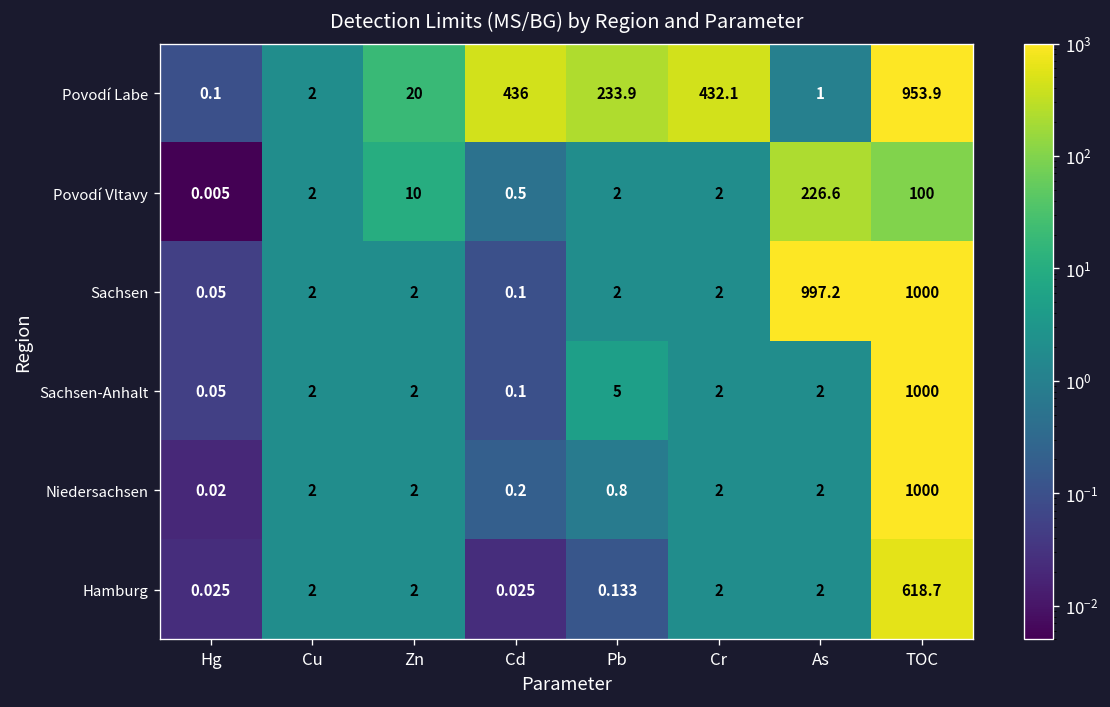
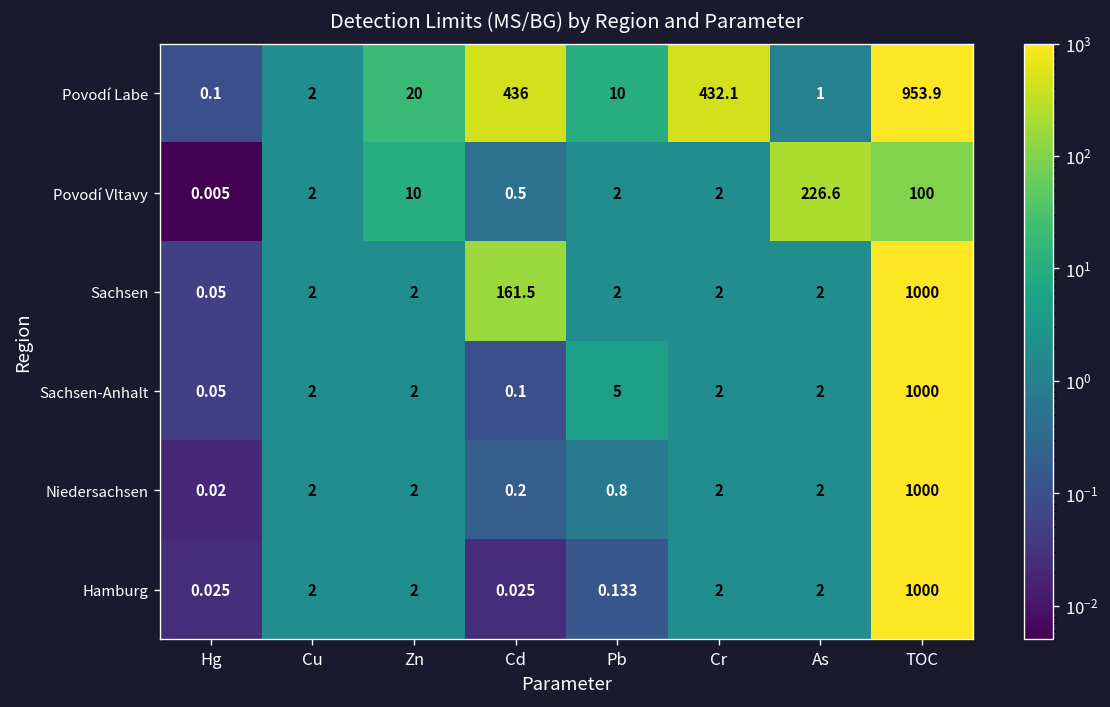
  {
    "Povodí Labe": {
      "Hg": 0.1,
      "Cu": 2,
      "Zn": 20,
      "Cd": 436,
-     "Pb": 233.9,
+     "Pb": 10,
      "Cr": 432.1,
      "As": 1,
      "TOC": 953.9
    },
    "Povodí Vltavy": {
      "Hg": 0.005,
      "Cu": 2,
      "Zn": 10,
      "Cd": 0.5,
      "Pb": 2,
      "Cr": 2,
      "As": 226.6,
      "TOC": 100
    },
    "Sachsen": {
      "Hg": 0.05,
      "Cu": 2,
      "Zn": 2,
-     "Cd": 0.1,
+     "Cd": 161.5,
      "Pb": 2,
      "Cr": 2,
-     "As": 997.2,
+     "As": 2,
      "TOC": 1000
    },
    "Sachsen-Anhalt": {
      "Hg": 0.05,
      "Cu": 2,
      "Zn": 2,
      "Cd": 0.1,
      "Pb": 5,
      "Cr": 2,
      "As": 2,
      "TOC": 1000
    },
    "Niedersachsen": {
      "Hg": 0.02,
      "Cu": 2,
      "Zn": 2,
      "Cd": 0.2,
      "Pb": 0.8,
      "Cr": 2,
      "As": 2,
      "TOC": 1000
    },
    "Hamburg": {
      "Hg": 0.025,
      "Cu": 2,
      "Zn": 2,
      "Cd": 0.025,
      "Pb": 0.133,
      "Cr": 2,
      "As": 2,
-     "TOC": 618.7
+     "TOC": 1000
    }
  }
